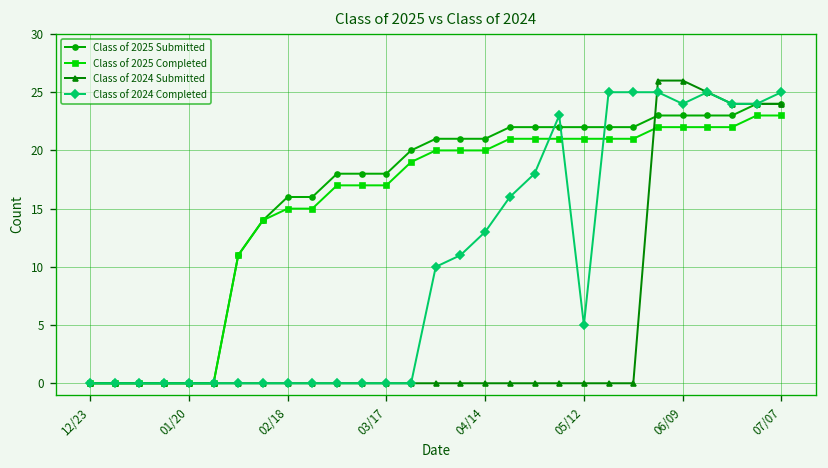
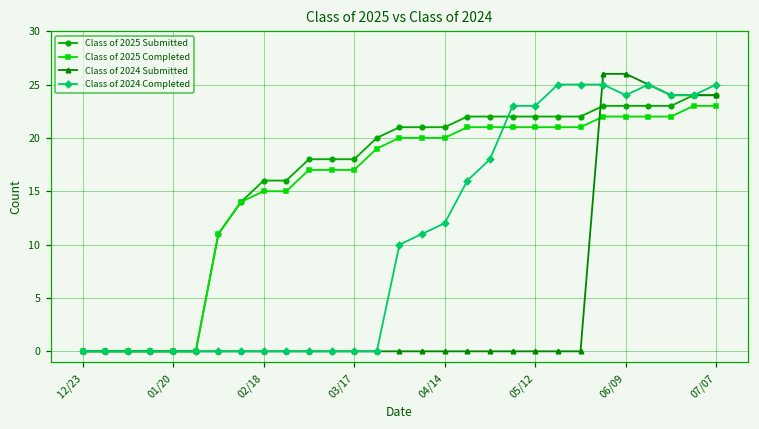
  {
    "Class of 2024 Completed": {
-     "04/14": 13,
-     "05/12": 5,
+     "04/14": 12,
+     "05/12": 23,
      "06/09": 24,
      "07/07": 25
    }
  }
